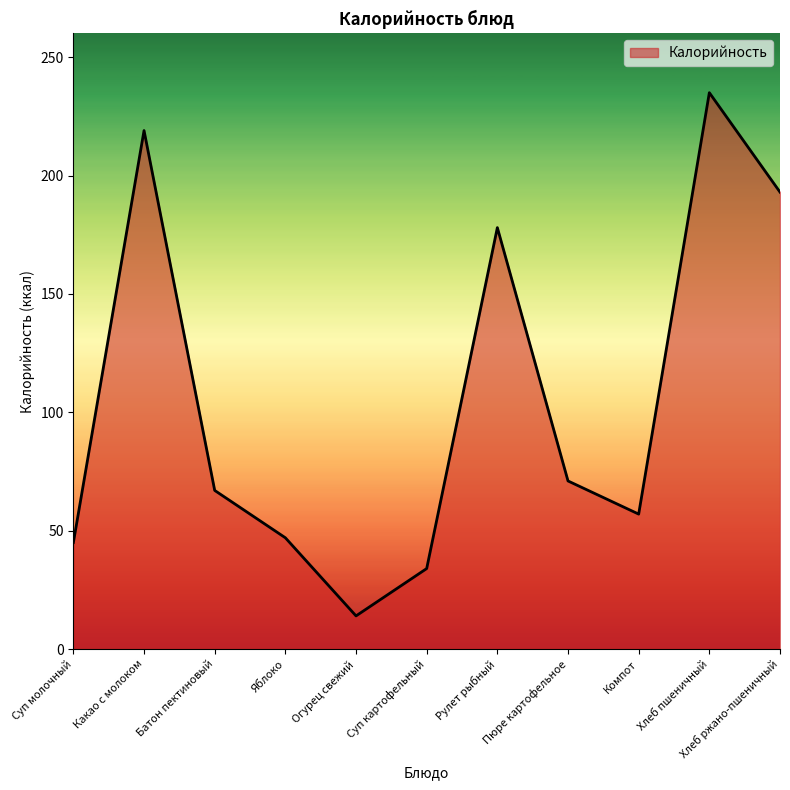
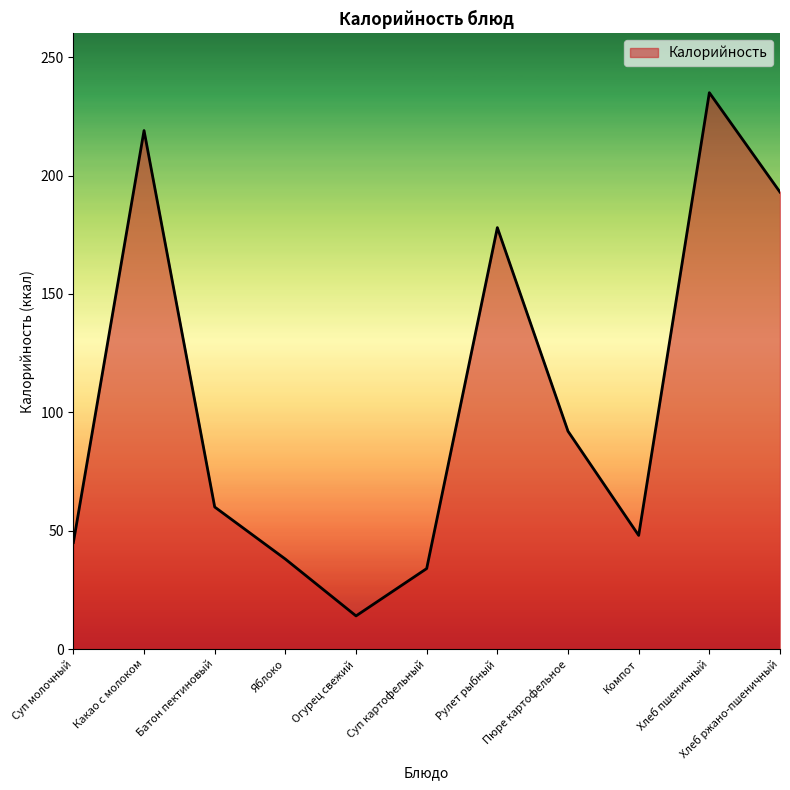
  {
    "Суп молочный": 45,
    "Какао с молоком": 219,
-   "Батон пектиновый": 67,
-   "Яблоко": 47,
+   "Батон пектиновый": 60,
+   "Яблоко": 38,
    "Огурец свежий": 14,
    "Суп картофельный": 34,
    "Рулет рыбный": 178,
-   "Пюре картофельное": 71,
-   "Компот": 57,
+   "Пюре картофельное": 92,
+   "Компот": 48,
    "Хлеб пшеничный": 235,
    "Хлеб ржано-пшеничный": 193
  }
